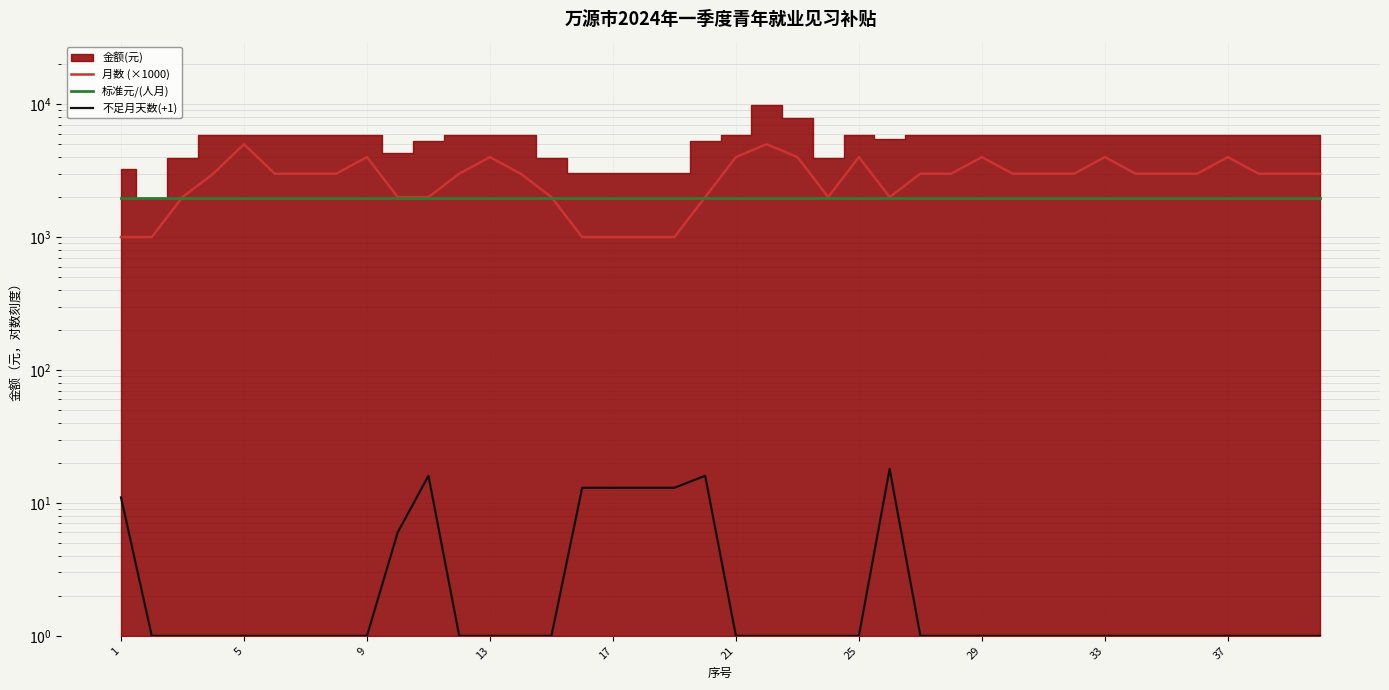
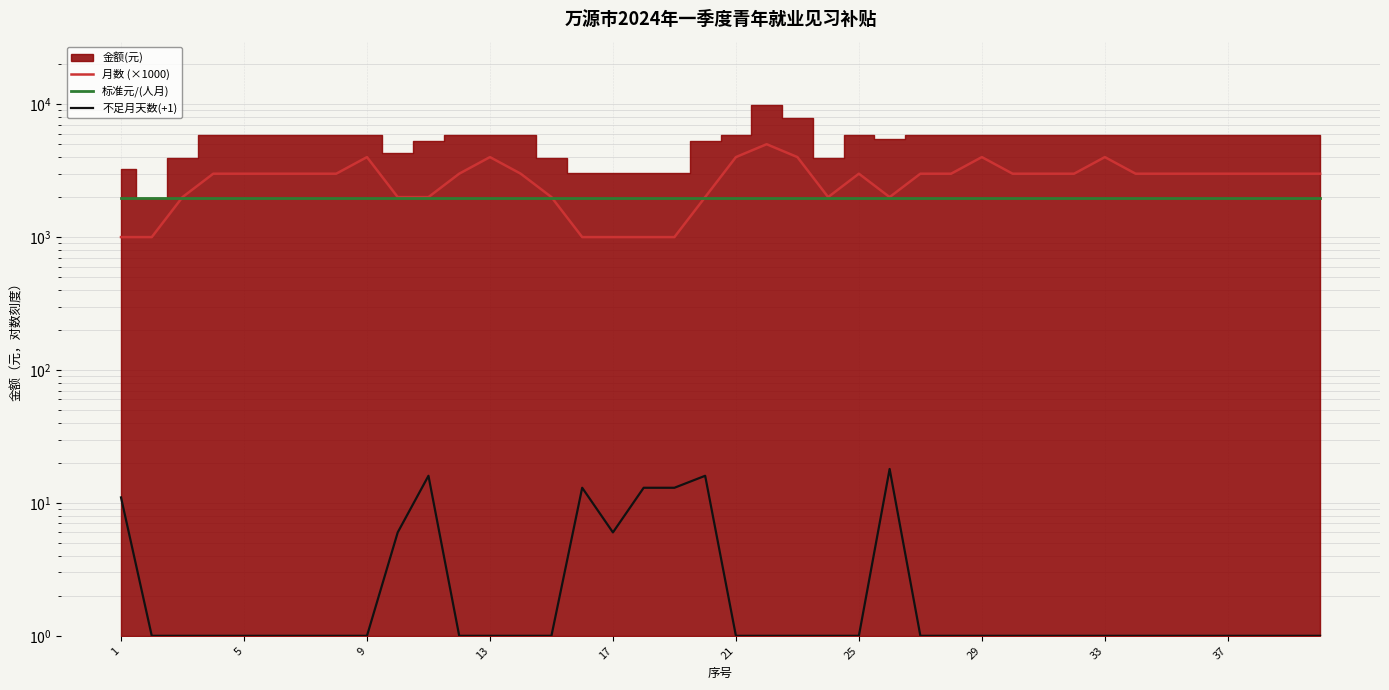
  {
    "月数 (×1000)": {
      "1": 1000,
-     "5": 5000,
+     "5": 3000,
      "9": 4000,
      "13": 4000,
      "17": 1000,
      "21": 4000,
-     "25": 4000,
+     "25": 3000,
      "29": 4000,
      "33": 4000,
-     "37": 4000
+     "37": 3000
    },
    "标准元/(人月)": {
      "1": 2000,
      "5": 2000,
      "9": 2000,
      "13": 2000,
      "17": 2000,
      "21": 2000,
      "25": 2000,
      "29": 2000,
      "33": 2000,
      "37": 2000
    },
    "不足月天数(+1)": {
      "1": 11,
      "5": 1,
      "9": 1,
      "13": 1,
-     "17": 13,
+     "17": 6,
      "21": 1,
      "25": 1,
      "29": 1,
      "33": 1,
      "37": 1
    }
  }
